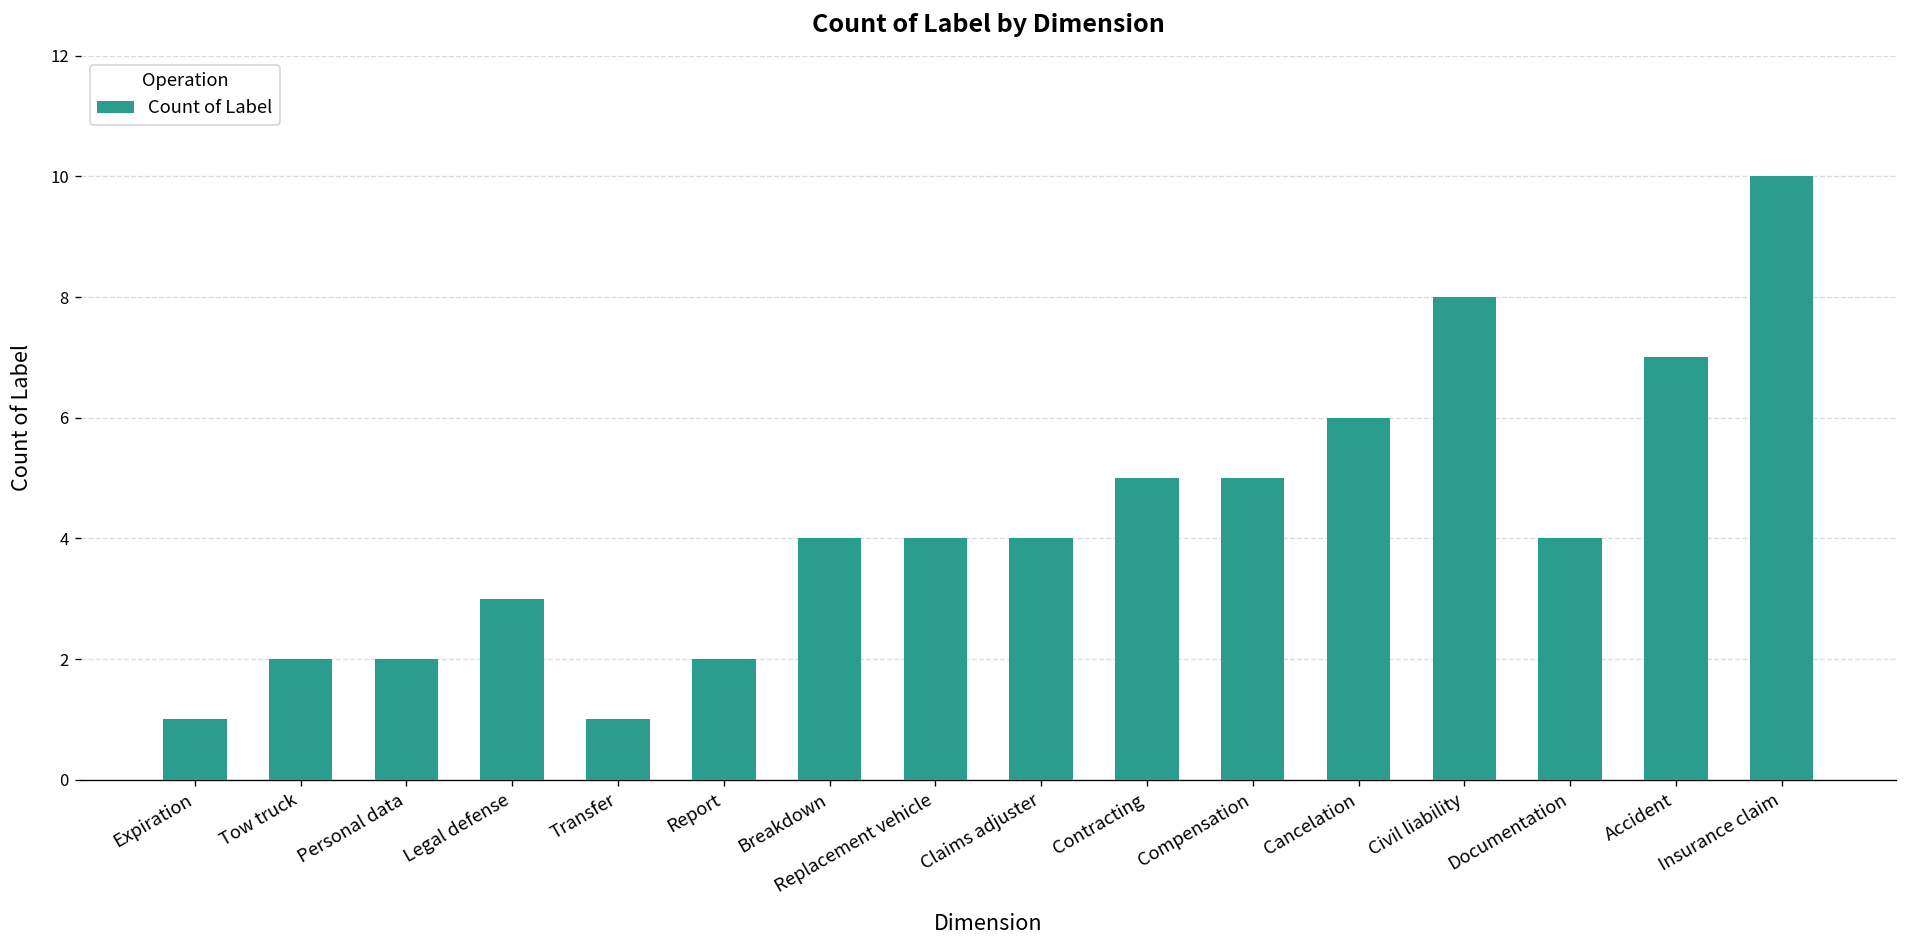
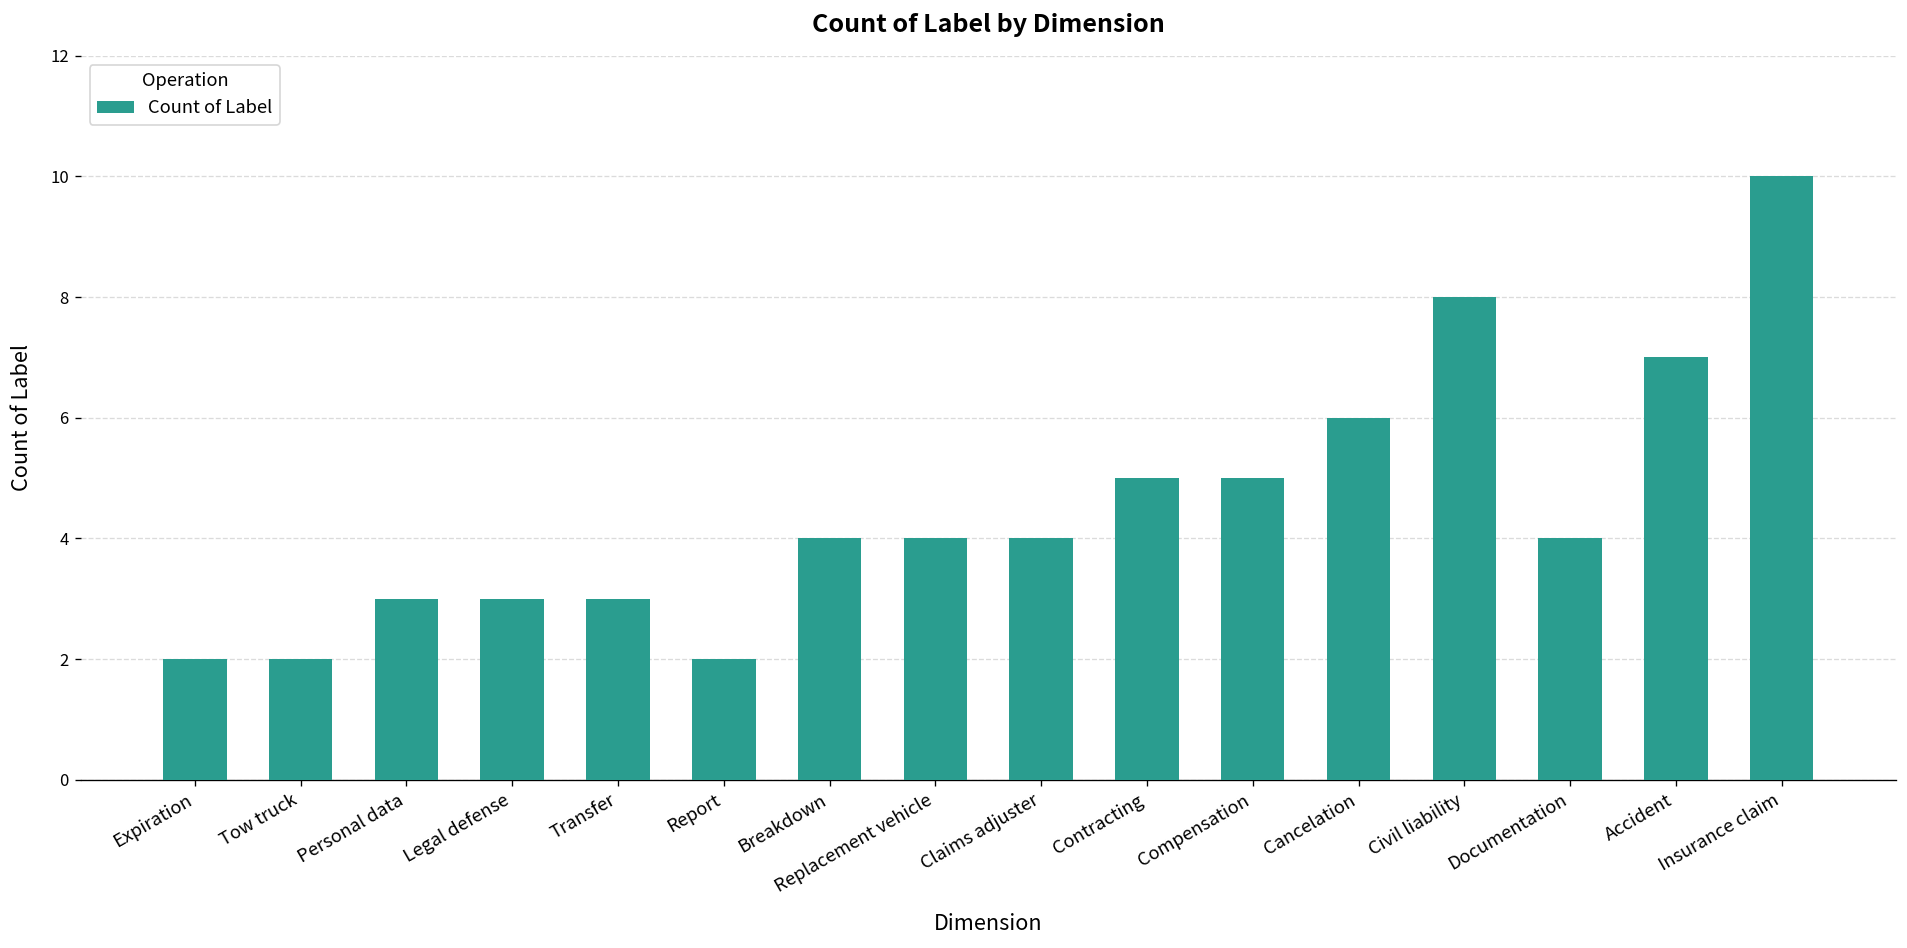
  {
-   "Expiration": 1,
+   "Expiration": 2,
    "Tow truck": 2,
-   "Personal data": 2,
+   "Personal data": 3,
    "Legal defense": 3,
-   "Transfer": 1,
+   "Transfer": 3,
    "Report": 2,
    "Breakdown": 4,
    "Replacement vehicle": 4,
    "Claims adjuster": 4,
    "Contracting": 5,
    "Compensation": 5,
    "Cancelation": 6,
    "Civil liability": 8,
    "Documentation": 4,
    "Accident": 7,
    "Insurance claim": 10
  }
